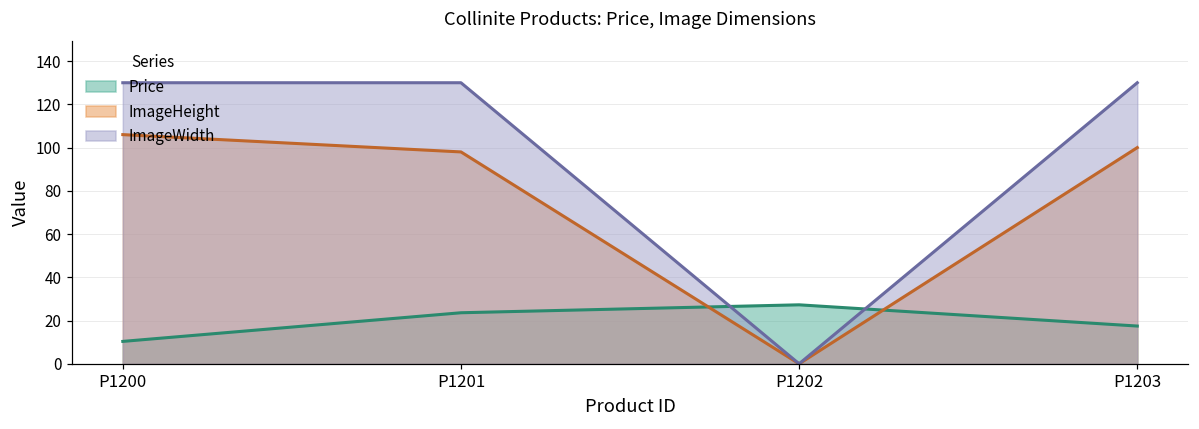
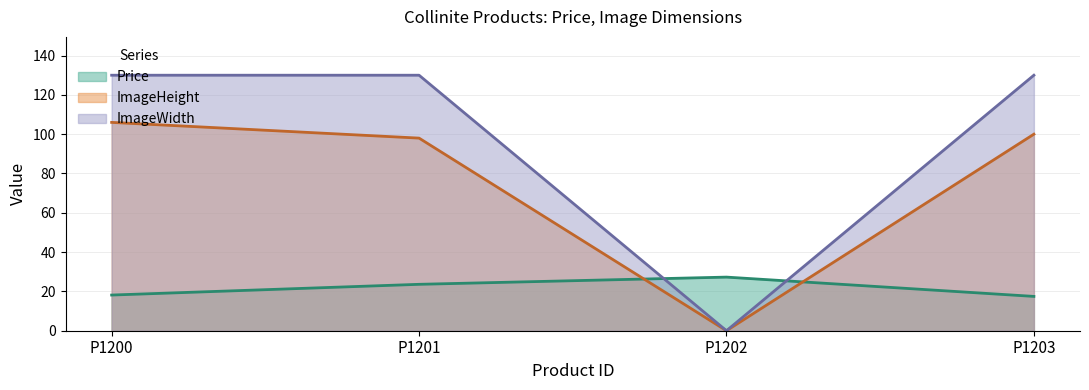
  {
    "Price": {
-     "P1200": 10,
+     "P1200": 18,
      "P1201": 24,
      "P1202": 27,
      "P1203": 17
    },
    "ImageHeight": {
      "P1200": 106,
      "P1201": 98,
      "P1203": 100
    },
    "ImageWidth": {
      "P1200": 130,
      "P1201": 130,
      "P1203": 130
    }
  }
